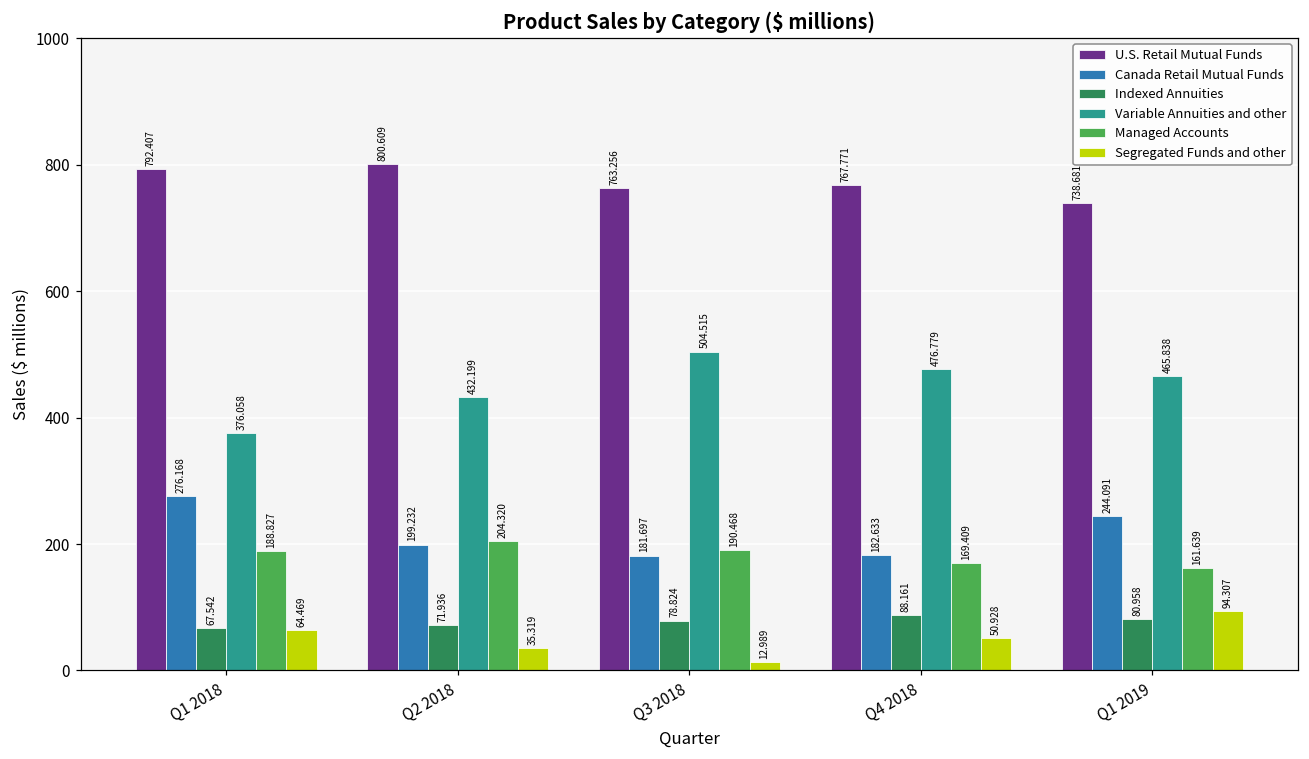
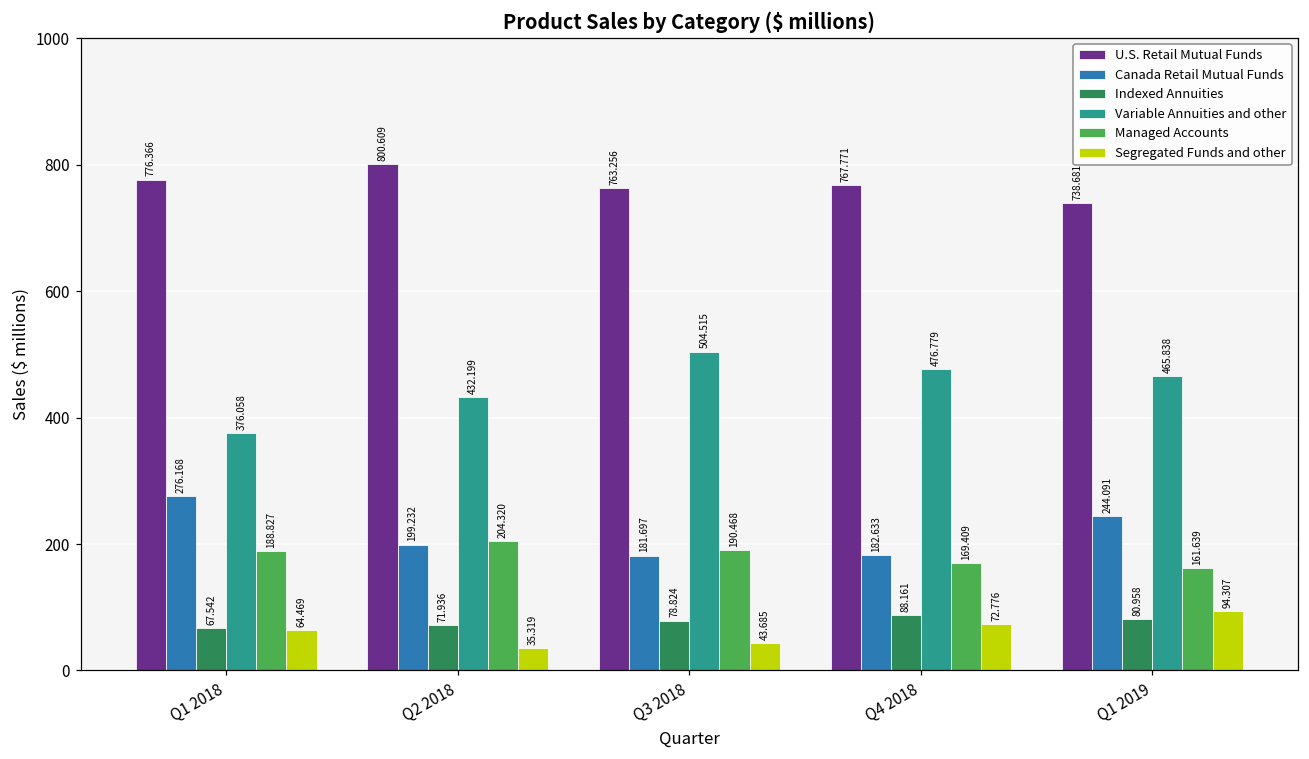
  {
    "U.S. Retail Mutual Funds": {
-     "Q1 2018": 792.407,
+     "Q1 2018": 776.366,
      "Q2 2018": 800.609,
      "Q3 2018": 763.256,
      "Q4 2018": 767.771
    },
    "Segregated Funds and other": {
      "Q1 2018": 64.469,
      "Q2 2018": 35.319,
-     "Q3 2018": 12.989,
-     "Q4 2018": 50.928,
+     "Q3 2018": 43.685,
+     "Q4 2018": 72.776,
      "Q1 2019": 94.307
    }
  }
